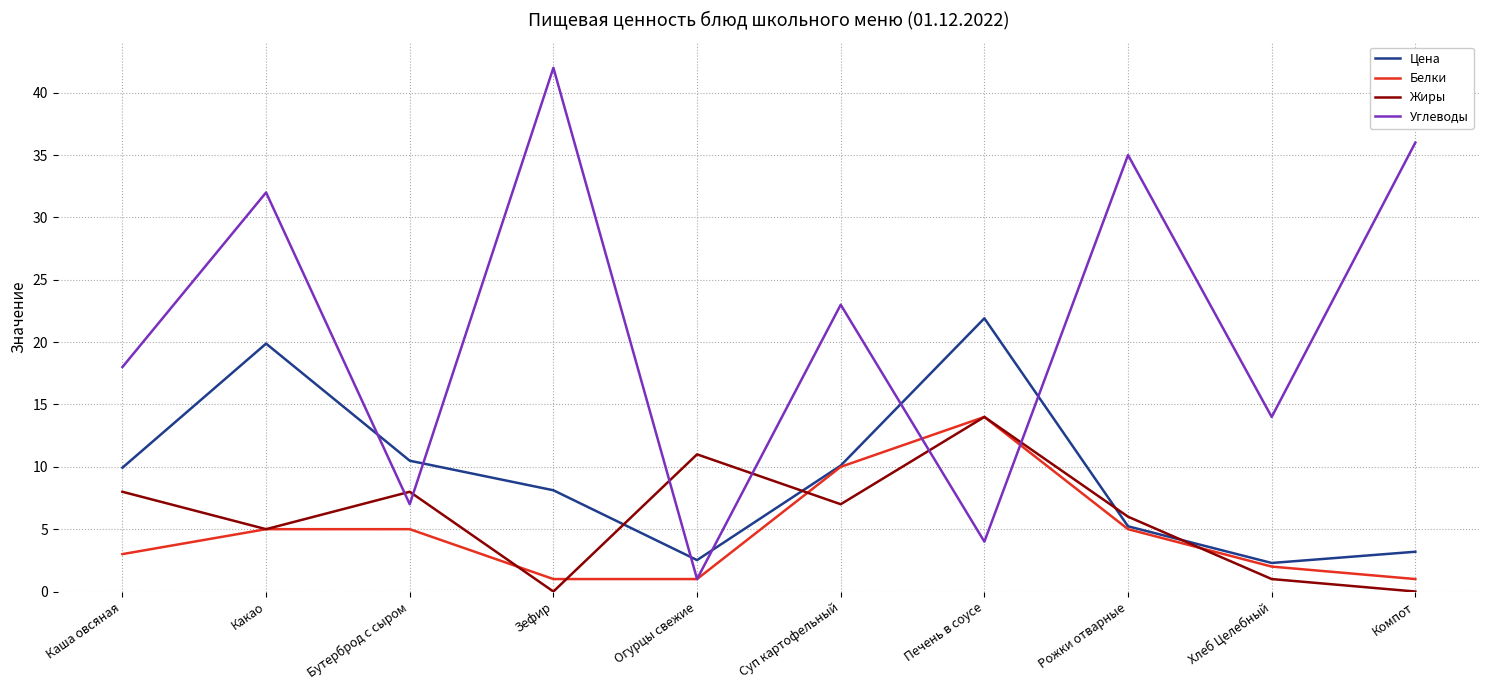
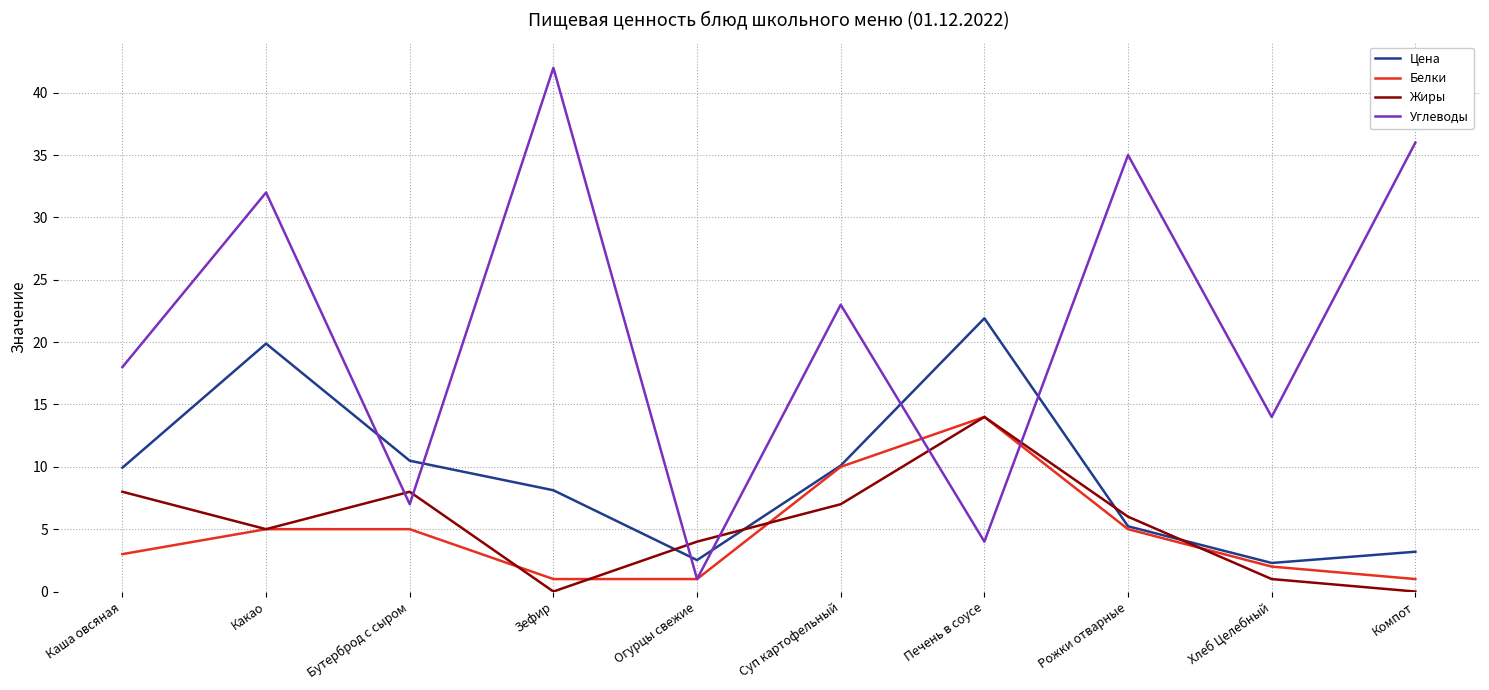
  {
    "Цена": {
      "Каша овсяная": 10,
      "Какао": 20,
      "Бутерброд с сыром": 10.5,
      "Зефир": 8,
      "Огурцы свежие": 2.5,
      "Печень в соусе": 22,
      "Рожки отварные": 5.2,
      "Хлеб Целебный": 2.3,
      "Компот": 3
    },
    "Белки": {
      "Каша овсяная": 3,
      "Бутерброд с сыром": 5,
      "Зефир": 1,
      "Рожки отварные": 5,
      "Хлеб Целебный": 2,
      "Компот": 1
    },
    "Жиры": {
      "Каша овсяная": 8,
      "Бутерброд с сыром": 8,
      "Зефир": 0,
-     "Огурцы свежие": 11,
+     "Огурцы свежие": 4,
      "Суп картофельный": 7,
      "Рожки отварные": 6,
      "Хлеб Целебный": 1,
      "Компот": 0
    },
    "Углеводы": {
      "Каша овсяная": 18,
      "Какао": 32,
      "Бутерброд с сыром": 7,
      "Зефир": 42,
      "Суп картофельный": 23,
      "Печень в соусе": 4,
      "Рожки отварные": 35,
      "Хлеб Целебный": 14,
      "Компот": 36
    }
  }
